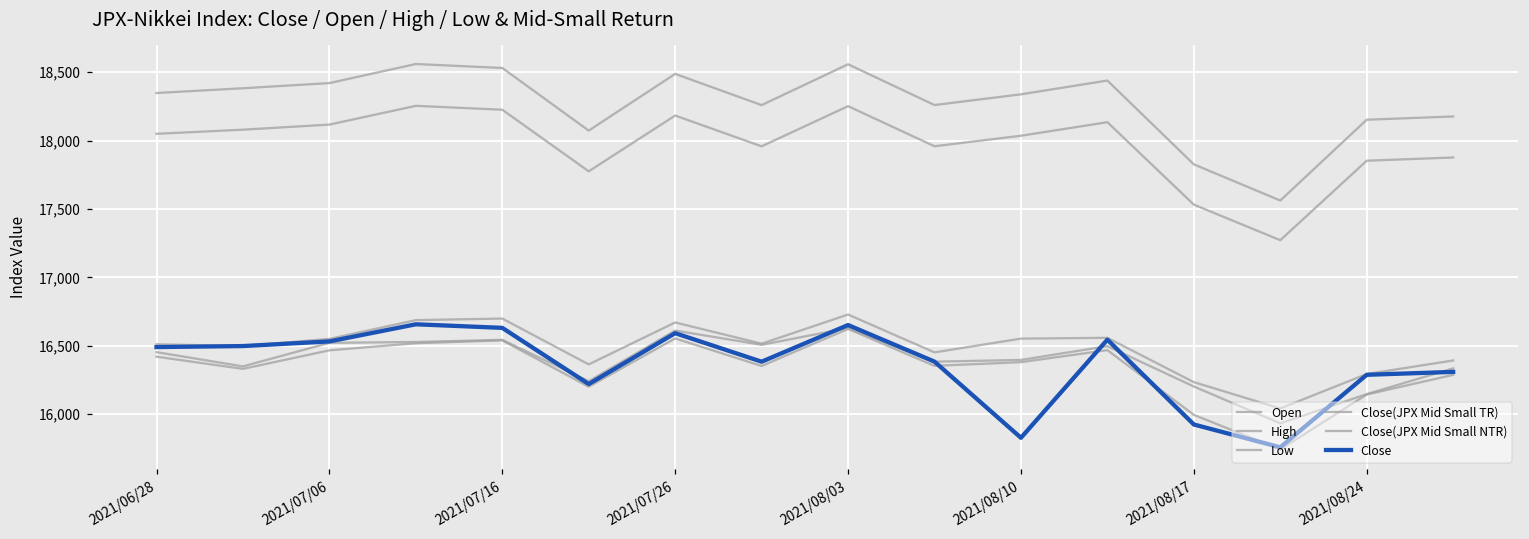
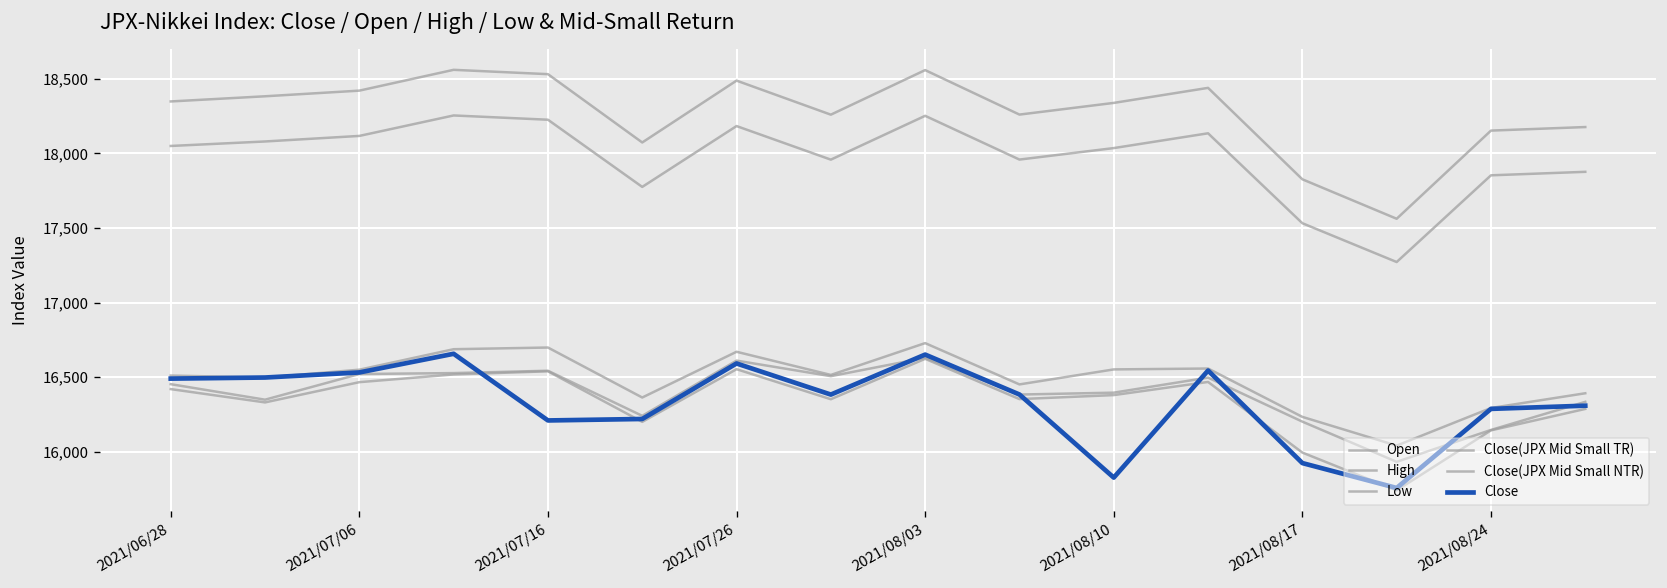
  {
    "Close": {
-     "2021/07/16": "16,630",
+     "2021/07/16": "16,210",
      "2021/08/03": "16,650",
      "2021/08/10": "15,830",
      "2021/08/17": "15,930"
    }
  }
